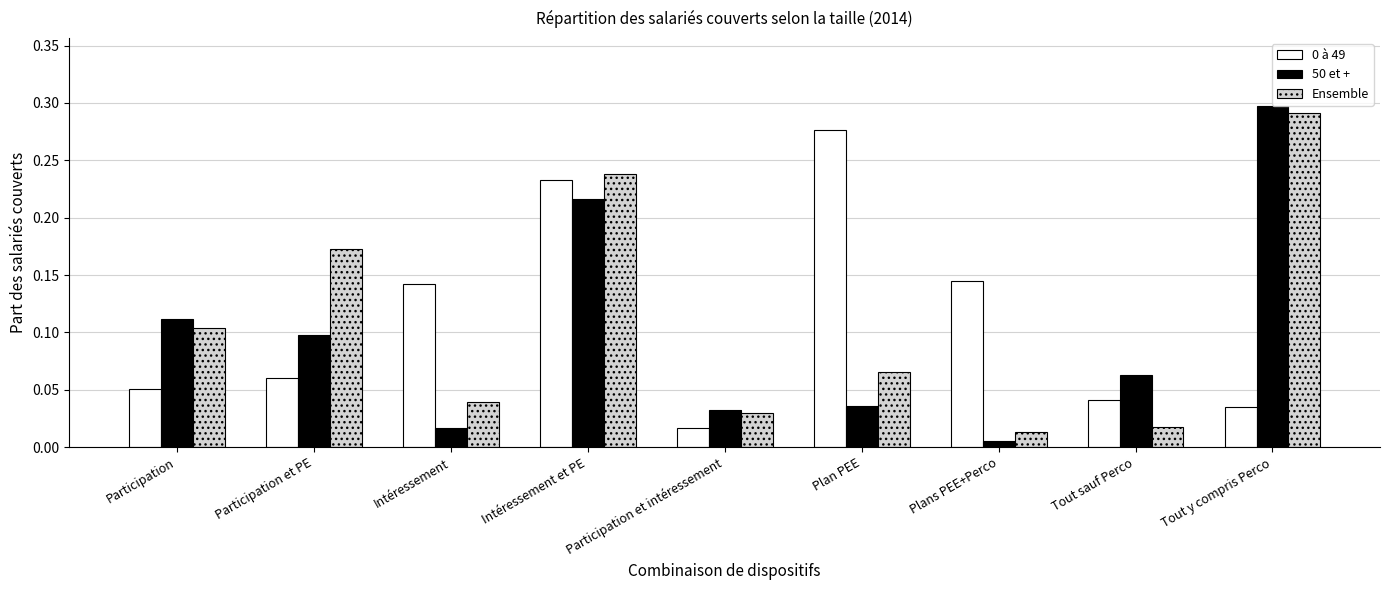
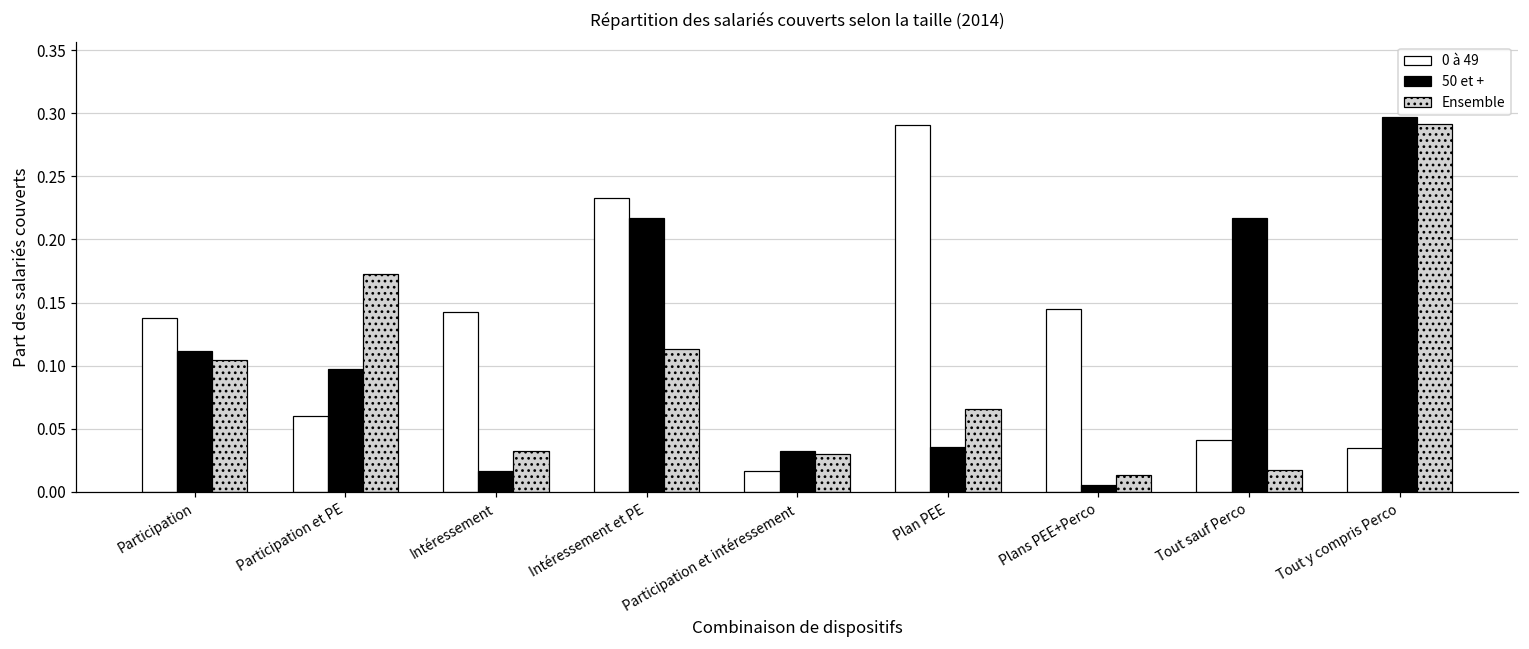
  {
    "0 à 49": {
-     "Participation": 0.051,
+     "Participation": 0.138,
      "Participation et PE": 0.060,
      "Intéressement": 0.142,
      "Intéressement et PE": 0.233,
      "Participation et intéressement": 0.016,
-     "Plan PEE": 0.276,
+     "Plan PEE": 0.291,
      "Plans PEE+Perco": 0.145,
      "Tout sauf Perco": 0.041,
      "Tout y compris Perco": 0.035
    },
    "50 et +": {
      "Participation": 0.112,
      "Participation et PE": 0.098,
      "Intéressement": 0.017,
      "Intéressement et PE": 0.217,
      "Participation et intéressement": 0.032,
      "Plan PEE": 0.035,
      "Plans PEE+Perco": 0.005,
-     "Tout sauf Perco": 0.063,
+     "Tout sauf Perco": 0.217,
      "Tout y compris Perco": 0.297
    },
    "Ensemble": {
      "Participation": 0.104,
      "Participation et PE": 0.173,
-     "Intéressement": 0.040,
-     "Intéressement et PE": 0.238,
+     "Intéressement": 0.033,
+     "Intéressement et PE": 0.113,
      "Participation et intéressement": 0.030,
      "Plan PEE": 0.066,
      "Plans PEE+Perco": 0.013,
      "Tout sauf Perco": 0.017,
      "Tout y compris Perco": 0.291
    }
  }
